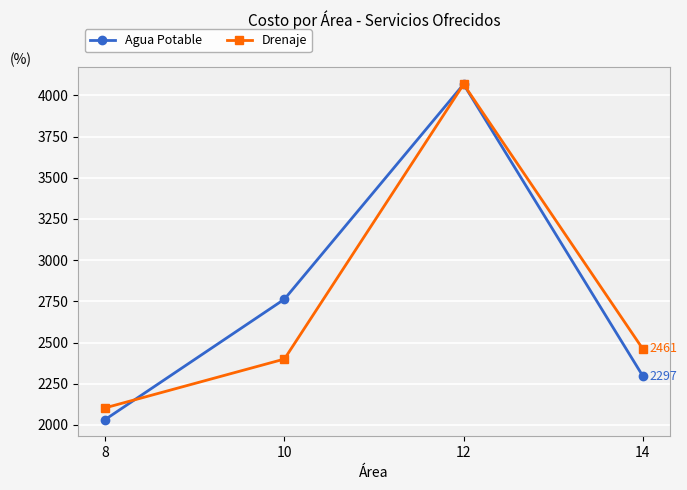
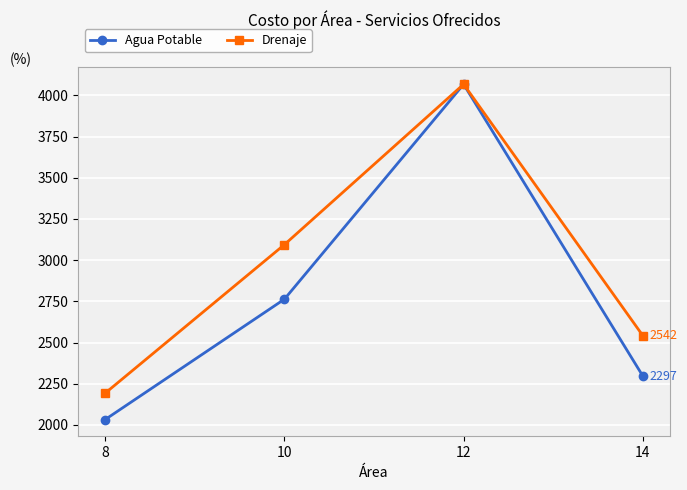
  {
    "Agua Potable": {
      "14": 2297
    },
    "Drenaje": {
-     "8": 2100,
-     "10": 2400,
-     "14": 2461
+     "8": 2190,
+     "10": 3090,
+     "14": 2542
    }
  }
